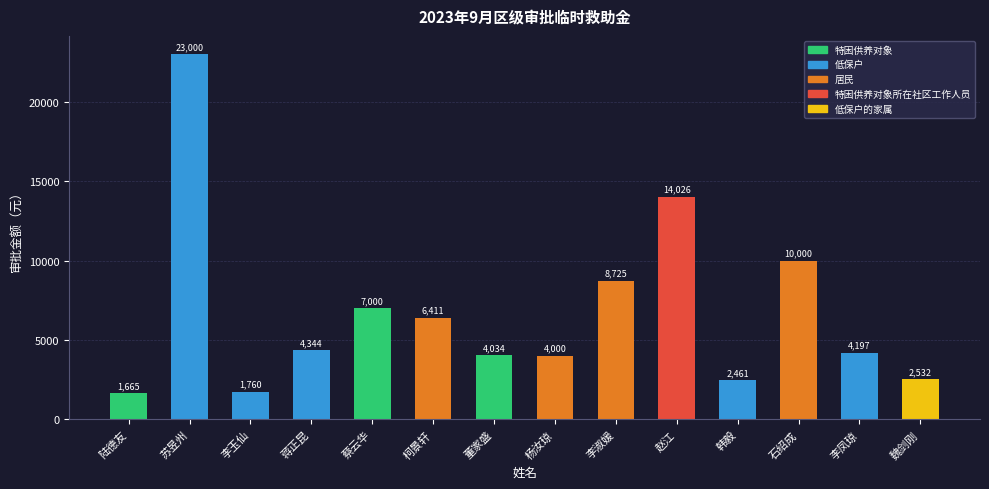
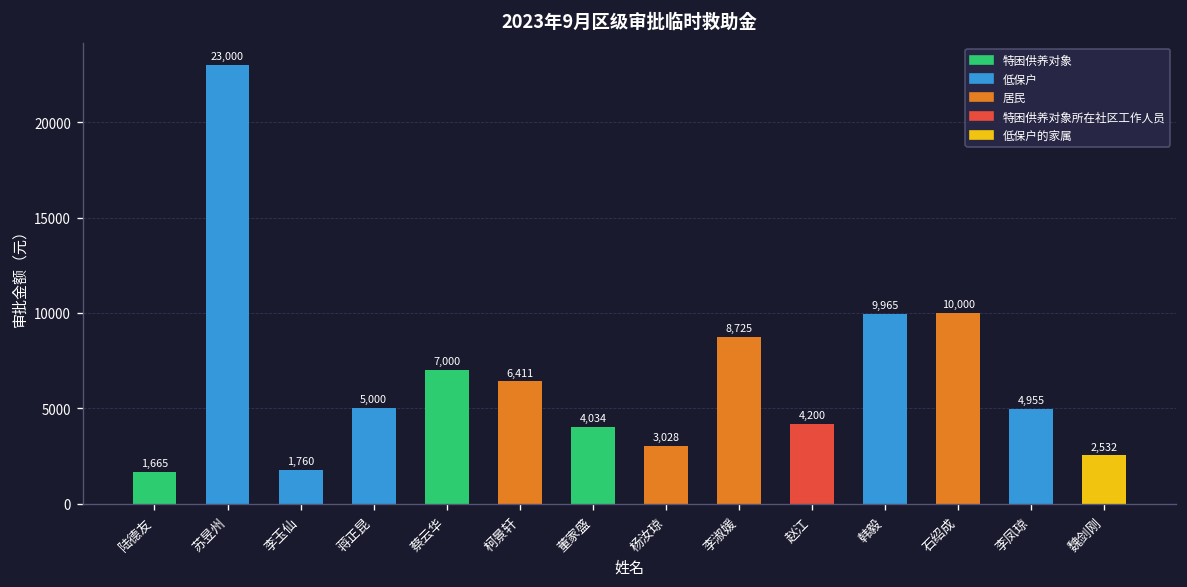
  {
    "陆德友": "1,665",
    "苏昱州": "23,000",
    "李玉仙": "1,760",
-   "蒋正昆": "4,344",
+   "蒋正昆": "5,000",
    "蔡云华": "7,000",
    "柯景轩": "6,411",
    "董家盛": "4,034",
-   "杨汝琼": "4,000",
+   "杨汝琼": "3,028",
    "李淑媛": "8,725",
-   "赵江": "14,026",
-   "韩毅": "2,461",
+   "赵江": "4,200",
+   "韩毅": "9,965",
    "石绍成": "10,000",
-   "李凤琼": "4,197",
+   "李凤琼": "4,955",
    "魏剑刚": "2,532"
  }
